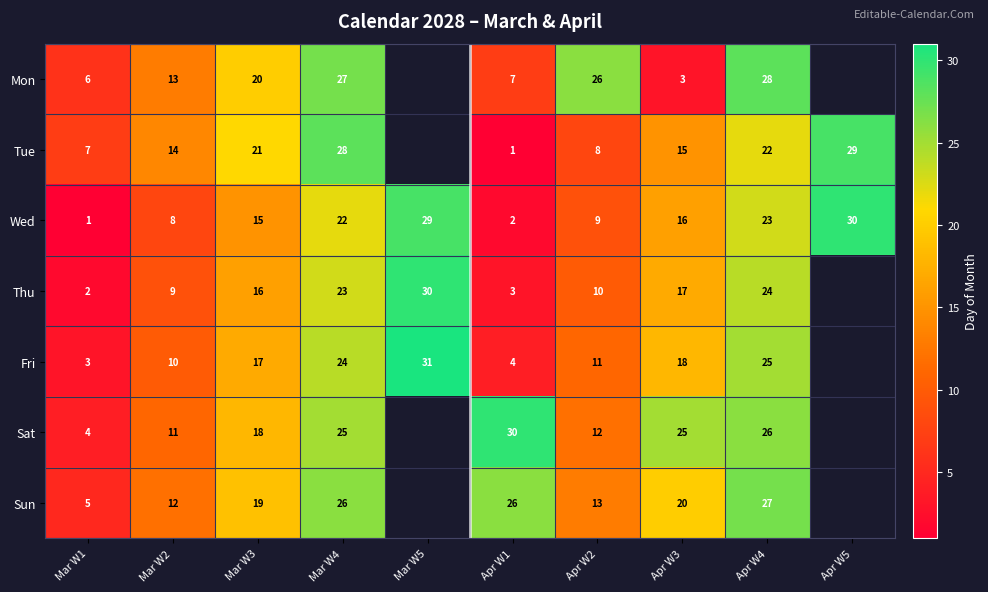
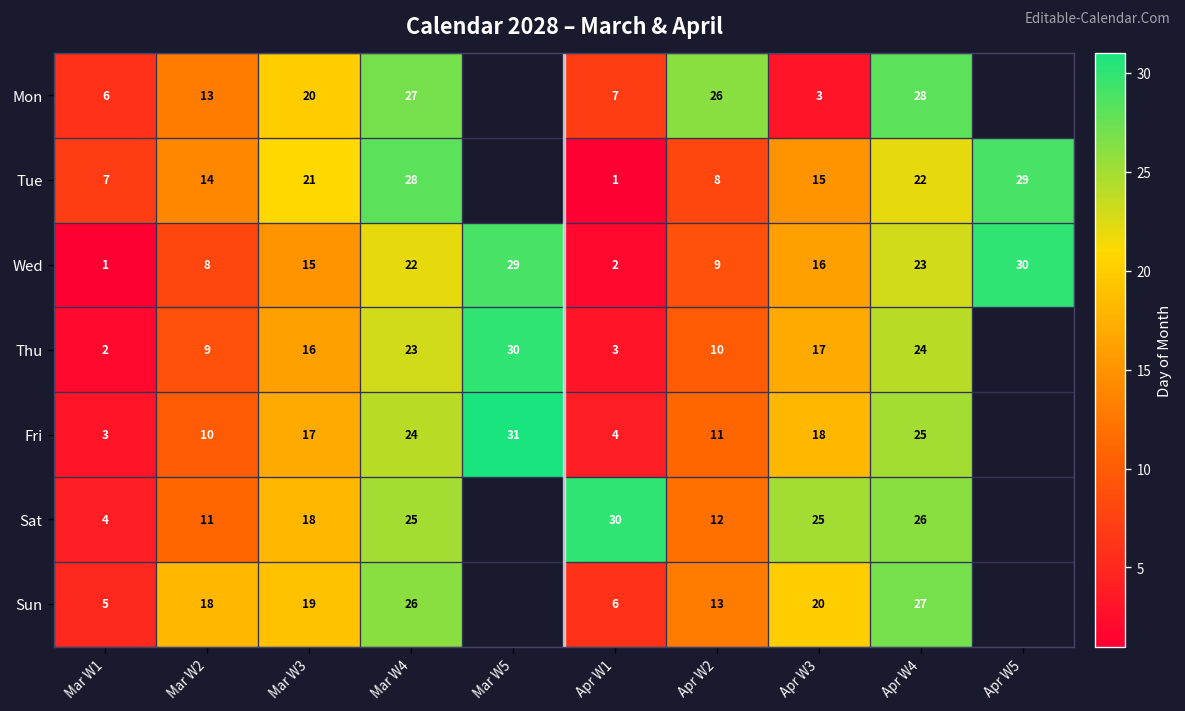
  {
    "Mon": {
      "Mar W1": 6,
      "Mar W2": 13,
      "Mar W3": 20,
      "Mar W4": 27,
      "Apr W1": 7,
      "Apr W2": 26,
      "Apr W3": 3,
      "Apr W4": 28
    },
    "Tue": {
      "Mar W1": 7,
      "Mar W2": 14,
      "Mar W3": 21,
      "Mar W4": 28,
      "Apr W1": 1,
      "Apr W2": 8,
      "Apr W3": 15,
      "Apr W4": 22,
      "Apr W5": 29
    },
    "Wed": {
      "Mar W1": 1,
      "Mar W2": 8,
      "Mar W3": 15,
      "Mar W4": 22,
      "Mar W5": 29,
      "Apr W1": 2,
      "Apr W2": 9,
      "Apr W3": 16,
      "Apr W4": 23,
      "Apr W5": 30
    },
    "Thu": {
      "Mar W1": 2,
      "Mar W2": 9,
      "Mar W3": 16,
      "Mar W4": 23,
      "Mar W5": 30,
      "Apr W1": 3,
      "Apr W2": 10,
      "Apr W3": 17,
      "Apr W4": 24
    },
    "Fri": {
      "Mar W1": 3,
      "Mar W2": 10,
      "Mar W3": 17,
      "Mar W4": 24,
      "Mar W5": 31,
      "Apr W1": 4,
      "Apr W2": 11,
      "Apr W3": 18,
      "Apr W4": 25
    },
    "Sat": {
      "Mar W1": 4,
      "Mar W2": 11,
      "Mar W3": 18,
      "Mar W4": 25,
      "Apr W1": 30,
      "Apr W2": 12,
      "Apr W3": 25,
      "Apr W4": 26
    },
    "Sun": {
      "Mar W1": 5,
-     "Mar W2": 12,
+     "Mar W2": 18,
      "Mar W3": 19,
      "Mar W4": 26,
-     "Apr W1": 26,
+     "Apr W1": 6,
      "Apr W2": 13,
      "Apr W3": 20,
      "Apr W4": 27
    }
  }
